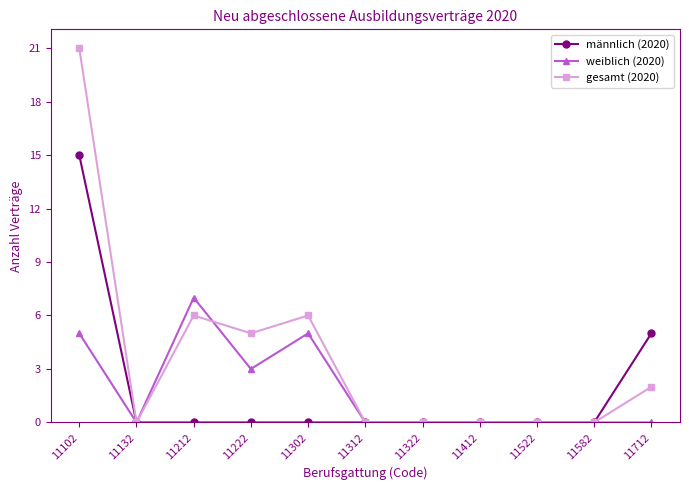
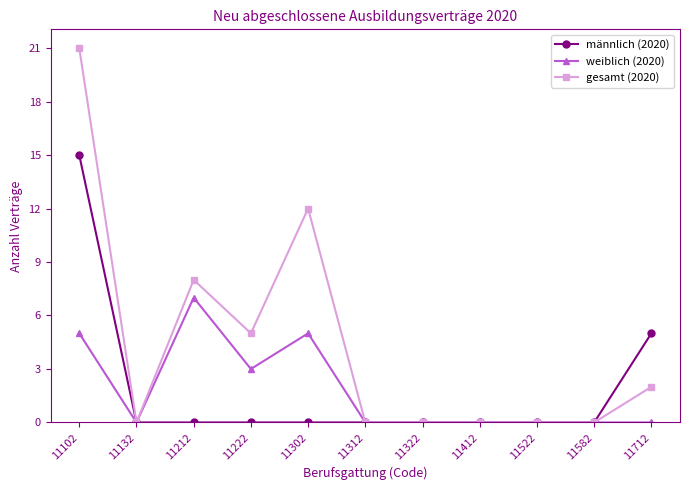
  {
    "männlich (2020)": {
      "11102": 15,
      "11212": 0,
      "11222": 0,
      "11302": 0,
      "11712": 5
    },
    "weiblich (2020)": {
      "11102": 5,
      "11212": 7,
      "11222": 3,
      "11302": 5,
      "11712": 0
    },
    "gesamt (2020)": {
      "11102": 21,
-     "11212": 6,
+     "11212": 8,
      "11222": 5,
-     "11302": 6,
+     "11302": 12,
      "11712": 2
    }
  }
